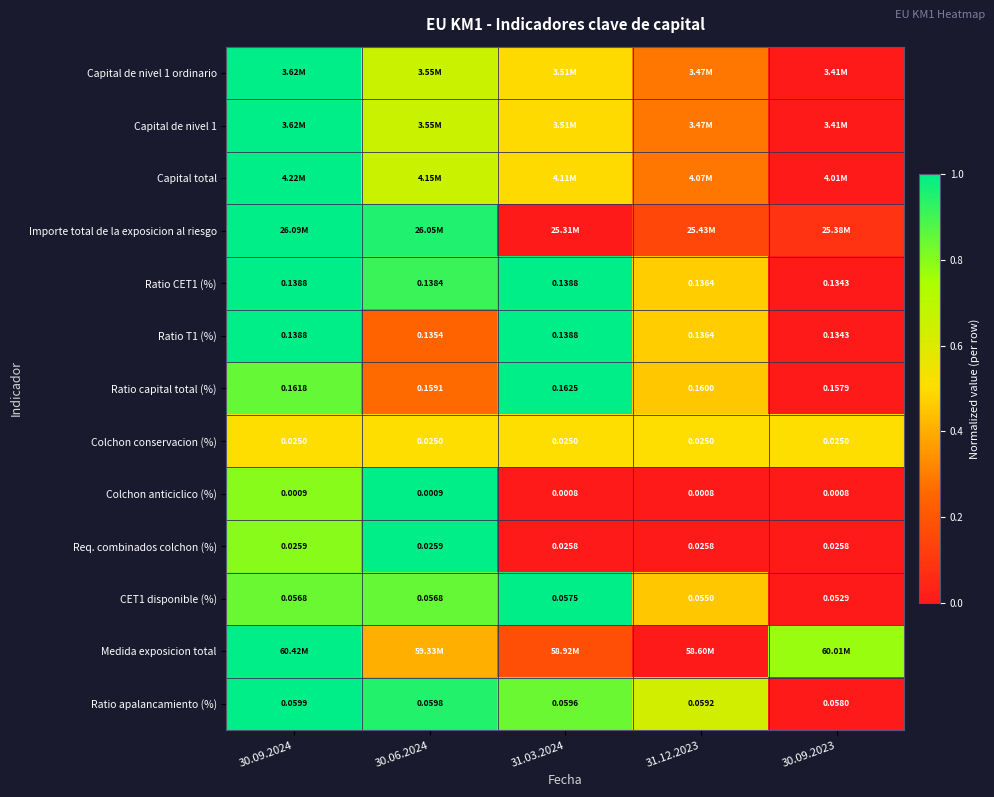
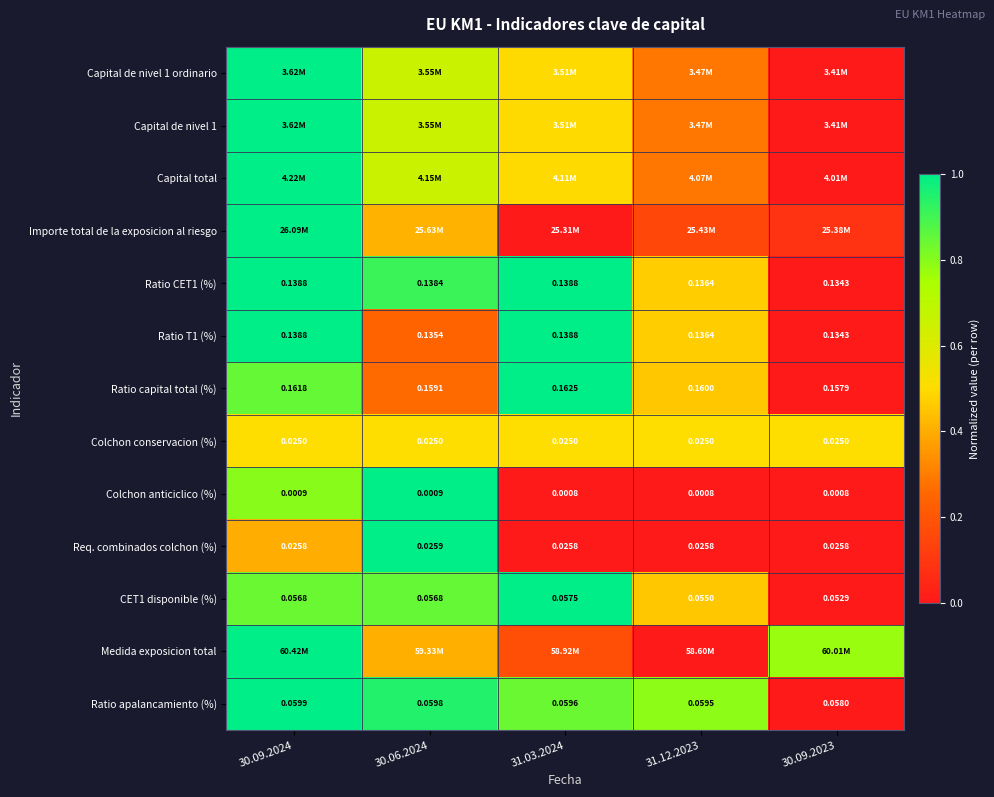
  {
    "Capital de nivel 1 ordinario": {
      "30.09.2024": "3.62M",
      "30.06.2024": "3.55M",
      "31.03.2024": "3.51M",
      "31.12.2023": "3.47M",
      "30.09.2023": "3.41M"
    },
    "Capital de nivel 1": {
      "30.09.2024": "3.62M",
      "30.06.2024": "3.55M",
      "31.03.2024": "3.51M",
      "31.12.2023": "3.47M",
      "30.09.2023": "3.41M"
    },
    "Capital total": {
      "30.09.2024": "4.22M",
      "30.06.2024": "4.15M",
      "31.03.2024": "4.11M",
      "31.12.2023": "4.07M",
      "30.09.2023": "4.01M"
    },
    "Importe total de la exposicion al riesgo": {
      "30.09.2024": "26.09M",
-     "30.06.2024": "26.05M",
+     "30.06.2024": "25.63M",
      "31.03.2024": "25.31M",
      "31.12.2023": "25.43M",
      "30.09.2023": "25.38M"
    },
    "Ratio CET1 (%)": {
      "30.09.2024": "0.1388",
      "30.06.2024": "0.1384",
      "31.03.2024": "0.1388",
      "31.12.2023": "0.1364",
      "30.09.2023": "0.1343"
    },
    "Ratio T1 (%)": {
      "30.09.2024": "0.1388",
      "30.06.2024": "0.1354",
      "31.03.2024": "0.1388",
      "31.12.2023": "0.1364",
      "30.09.2023": "0.1343"
    },
    "Ratio capital total (%)": {
      "30.09.2024": "0.1618",
      "30.06.2024": "0.1591",
      "31.03.2024": "0.1625",
      "31.12.2023": "0.1600",
      "30.09.2023": "0.1579"
    },
    "Colchon conservacion (%)": {
      "30.09.2024": "0.0250",
      "30.06.2024": "0.0250",
      "31.03.2024": "0.0250",
      "31.12.2023": "0.0250",
      "30.09.2023": "0.0250"
    },
    "Colchon anticiclico (%)": {
      "30.09.2024": "0.0009",
      "30.06.2024": "0.0009",
      "31.03.2024": "0.0008",
      "31.12.2023": "0.0008",
      "30.09.2023": "0.0008"
    },
    "Req. combinados colchon (%)": {
-     "30.09.2024": "0.0259",
+     "30.09.2024": "0.0258",
      "30.06.2024": "0.0259",
      "31.03.2024": "0.0258",
      "31.12.2023": "0.0258",
      "30.09.2023": "0.0258"
    },
    "CET1 disponible (%)": {
      "30.09.2024": "0.0568",
      "30.06.2024": "0.0568",
      "31.03.2024": "0.0575",
      "31.12.2023": "0.0550",
      "30.09.2023": "0.0529"
    },
    "Medida exposicion total": {
      "30.09.2024": "60.42M",
      "30.06.2024": "59.33M",
      "31.03.2024": "58.92M",
      "31.12.2023": "58.60M",
      "30.09.2023": "60.01M"
    },
    "Ratio apalancamiento (%)": {
      "30.09.2024": "0.0599",
      "30.06.2024": "0.0598",
      "31.03.2024": "0.0596",
-     "31.12.2023": "0.0592",
+     "31.12.2023": "0.0595",
      "30.09.2023": "0.0580"
    }
  }
